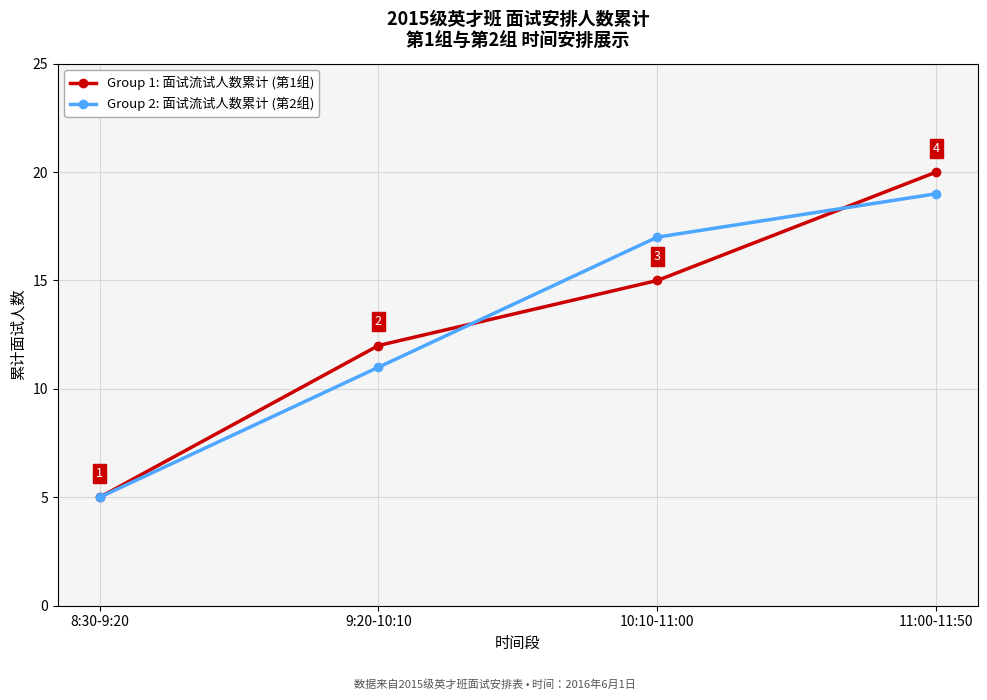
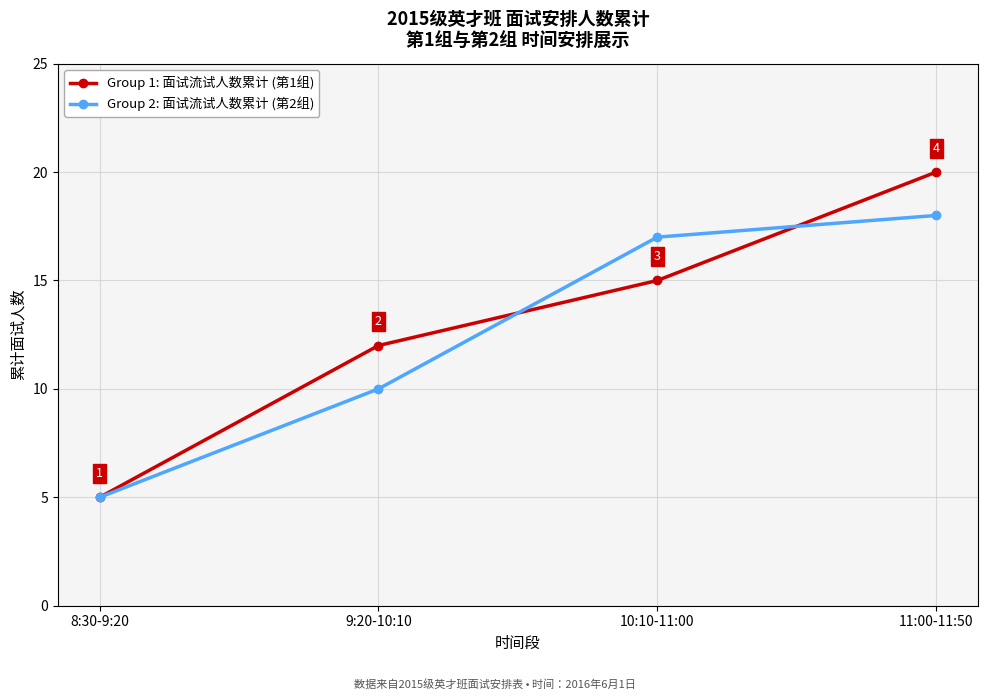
  {
    "Group 1: 面试流试人数累计 (第1组)": {
      "10:10-11:00": 15
    },
    "Group 2: 面试流试人数累计 (第2组)": {
-     "9:20-10:10": 11,
-     "11:00-11:50": 19
+     "9:20-10:10": 10,
+     "11:00-11:50": 18
    }
  }
